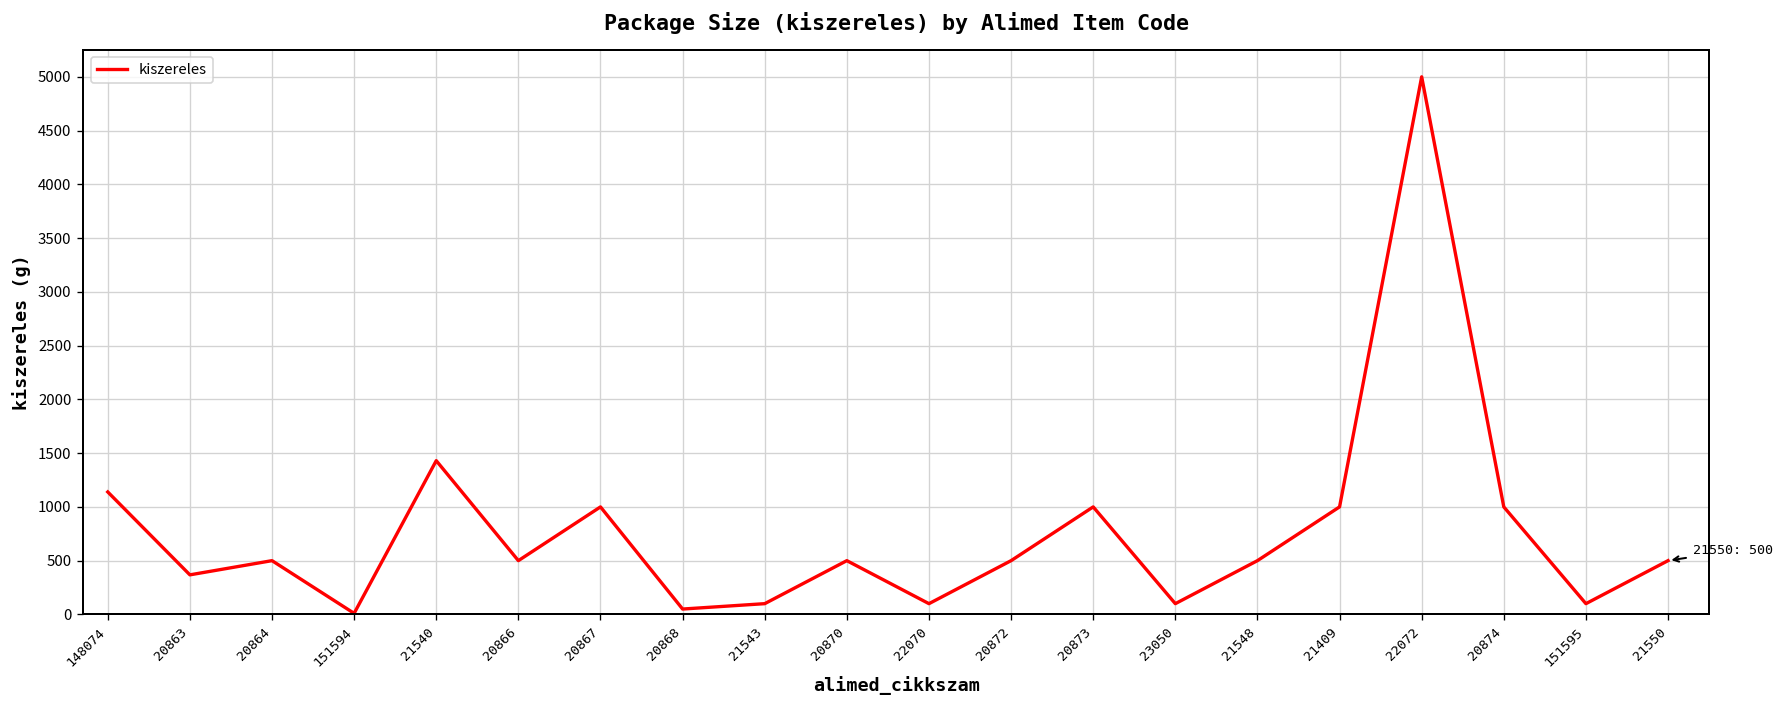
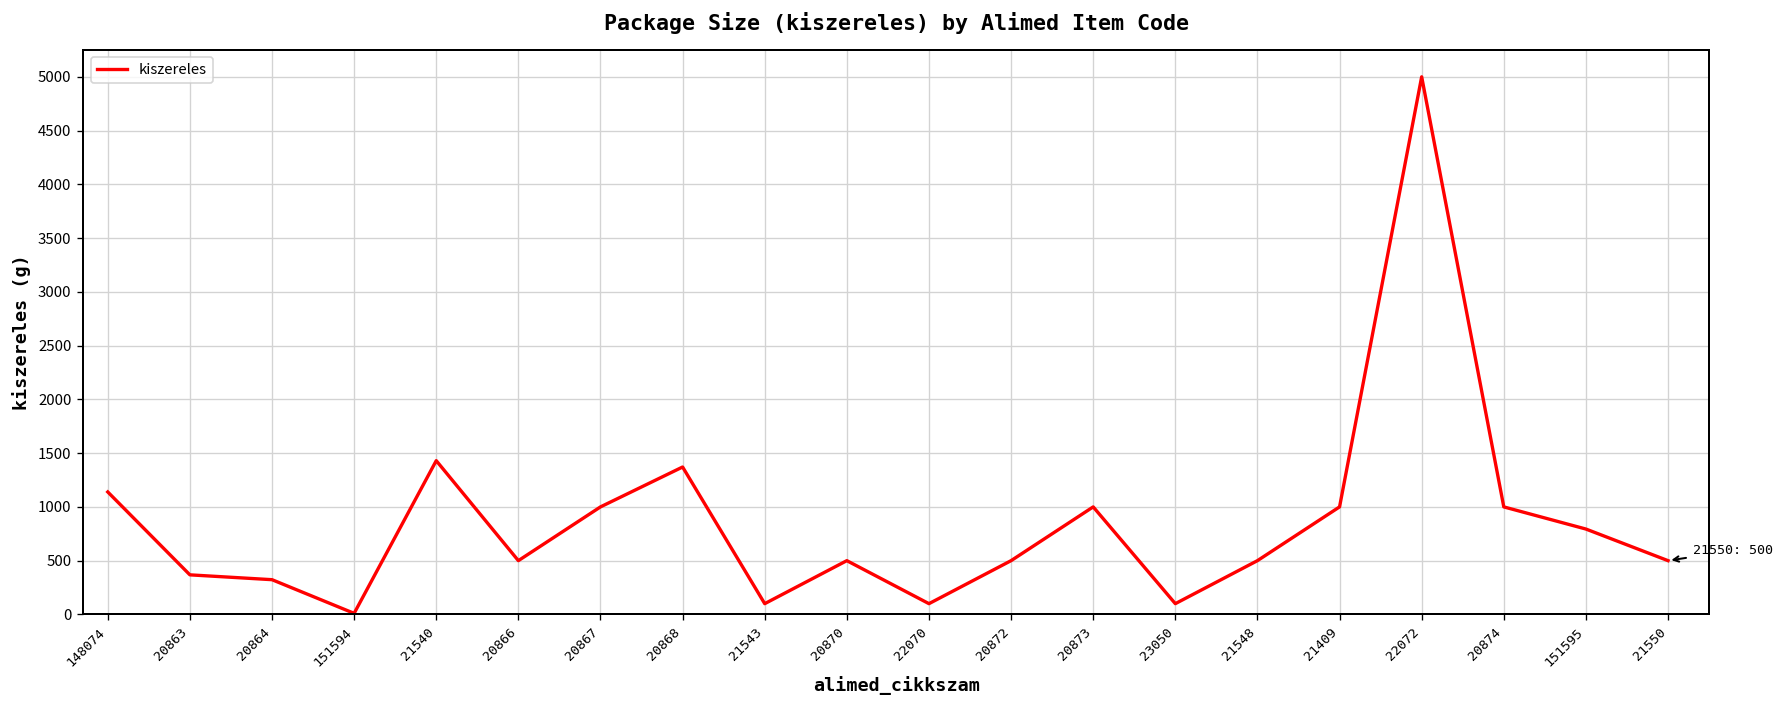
  {
    "148074": 1100,
    "20863": 400,
-   "20864": 500,
+   "20864": 300,
    "151594": 0,
    "21540": 1400,
    "20866": 500,
    "20867": 1000,
-   "20868": 100,
+   "20868": 1400,
    "21543": 100,
    "20870": 500,
    "22070": 100,
    "20872": 500,
    "20873": 1000,
    "23050": 100,
    "21548": 500,
    "21409": 1000,
    "22072": 5000,
    "20874": 1000,
-   "151595": 100
+   "151595": 800
  }
